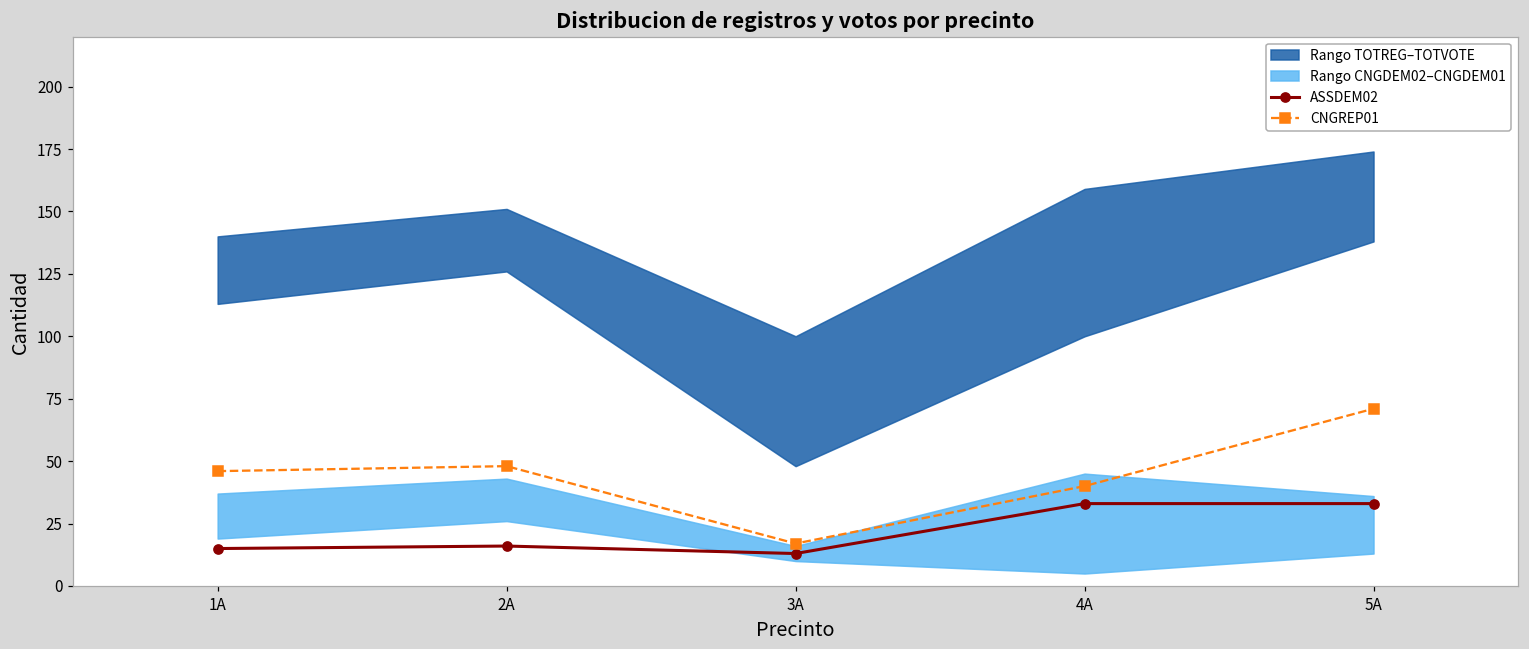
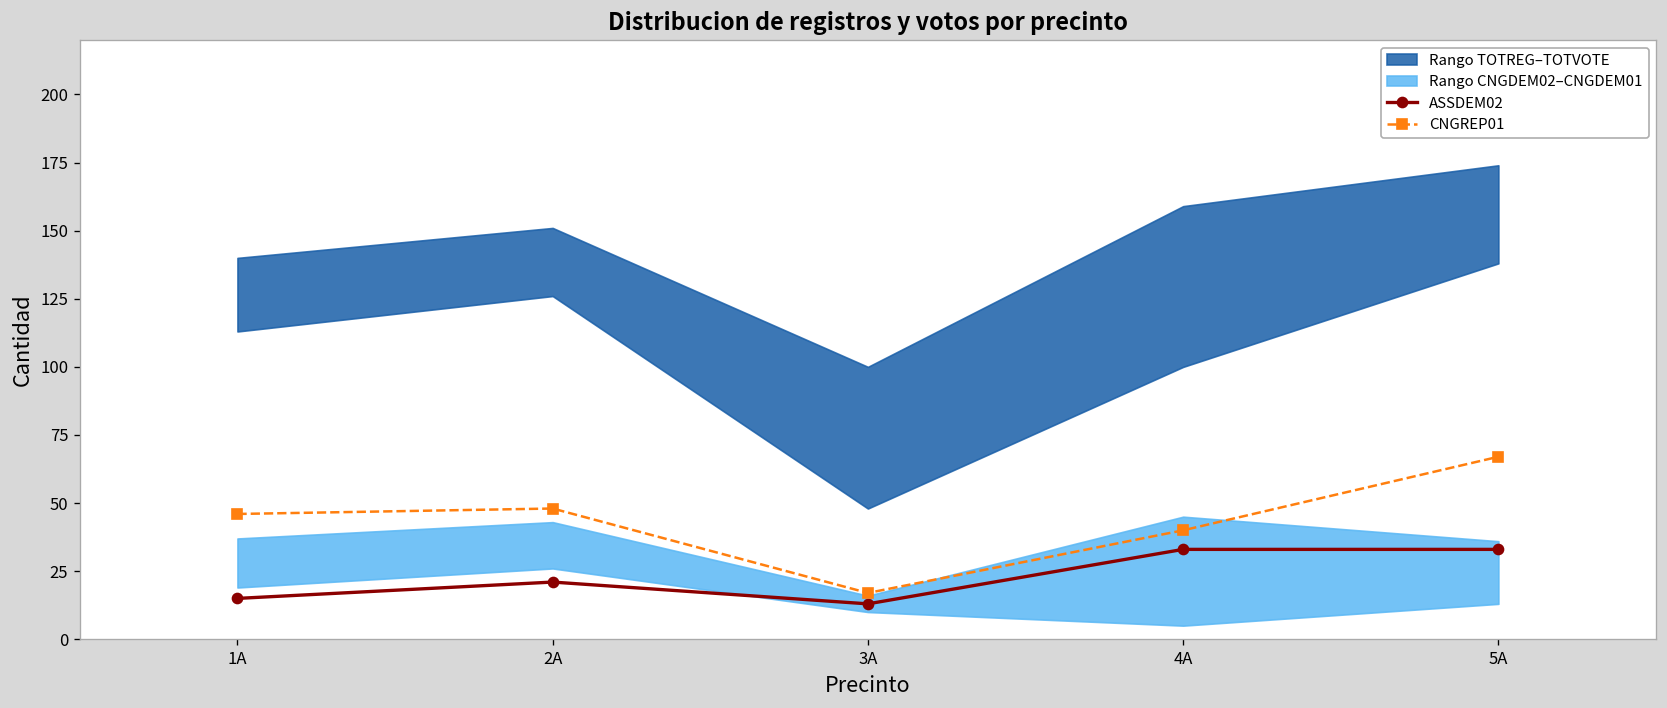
  {
    "ASSDEM02": {
      "1A": 15,
-     "2A": 16,
+     "2A": 21,
      "3A": 13,
      "4A": 33,
      "5A": 33
    },
    "CNGREP01": {
      "1A": 46,
      "2A": 48,
      "4A": 40,
-     "5A": 71
+     "5A": 67
    }
  }
